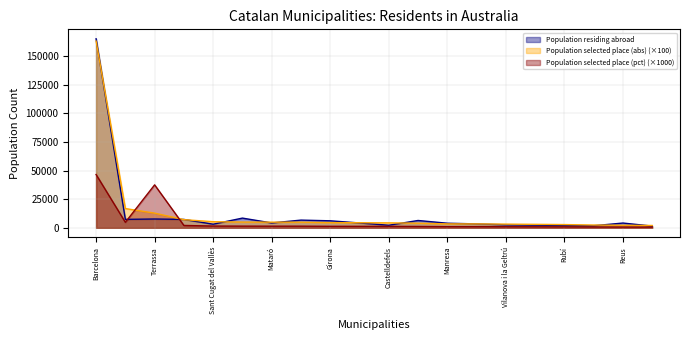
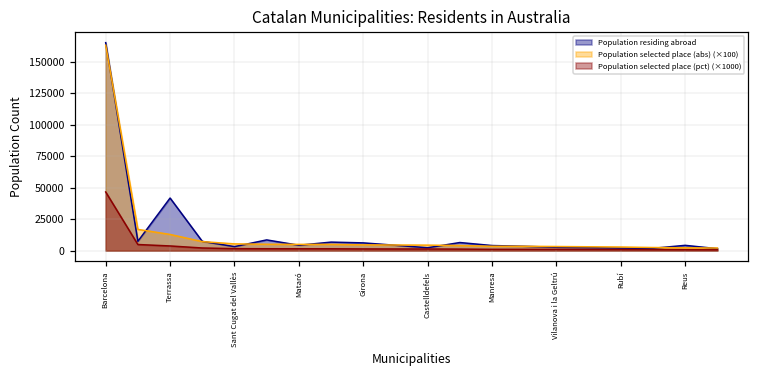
  {
    "Population residing abroad": {
-     "Terrassa": 8000
+     "Terrassa": 42000
    },
    "Population selected place (abs) (×100)": {
      "Terrassa": 13000
    },
    "Population selected place (pct) (×1000)": {
      "Barcelona": 47000,
-     "Terrassa": 38000,
+     "Terrassa": 4000,
      "Mataró": 1000,
      "Girona": 1000,
      "Manresa": 1000
    }
  }
